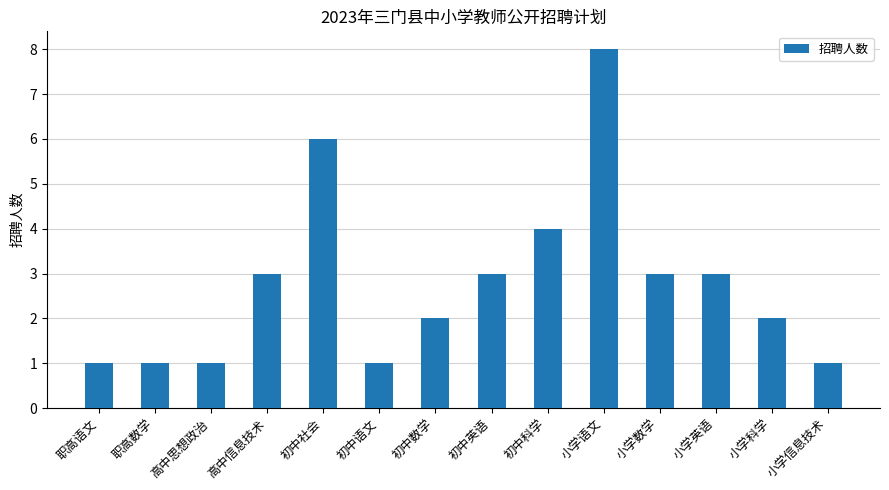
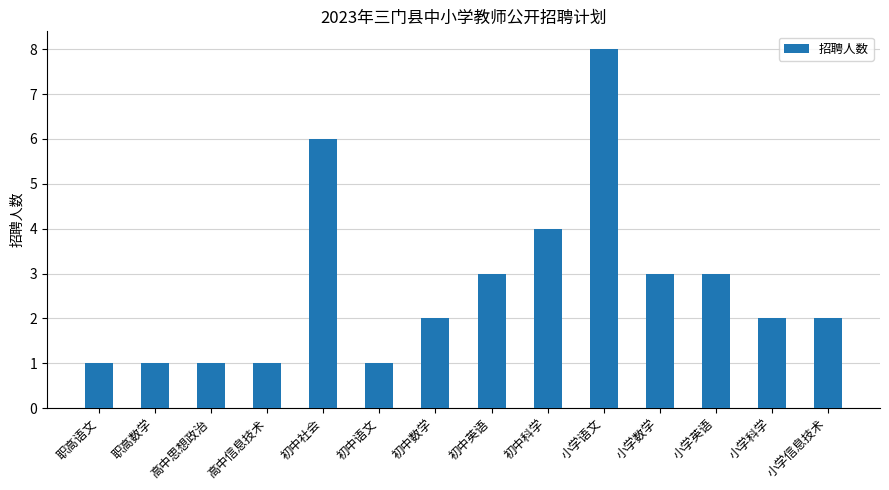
  {
    "职高语文": 1,
    "职高数学": 1,
    "高中思想政治": 1,
-   "高中信息技术": 3,
+   "高中信息技术": 1,
    "初中社会": 6,
    "初中语文": 1,
    "初中数学": 2,
    "初中英语": 3,
    "初中科学": 4,
    "小学语文": 8,
    "小学数学": 3,
    "小学英语": 3,
    "小学科学": 2,
-   "小学信息技术": 1
+   "小学信息技术": 2
  }
